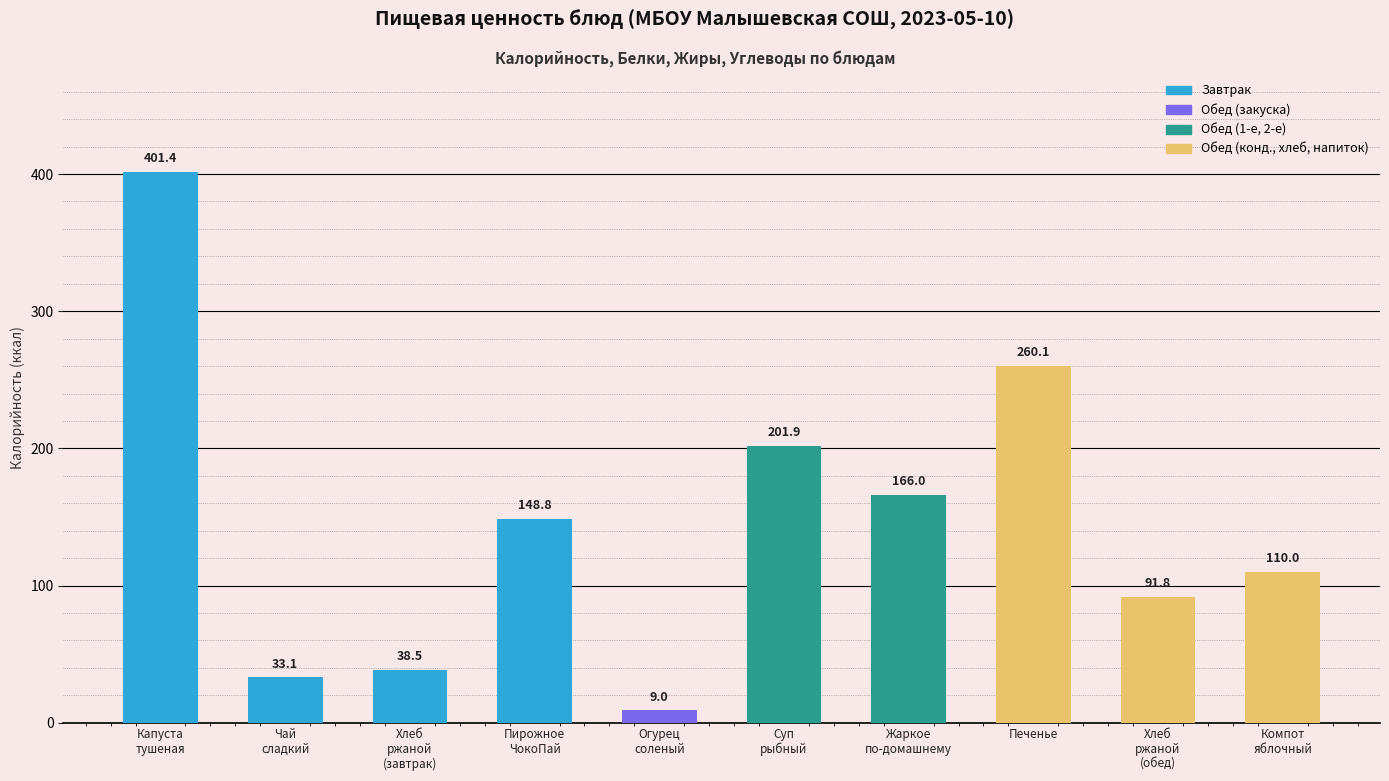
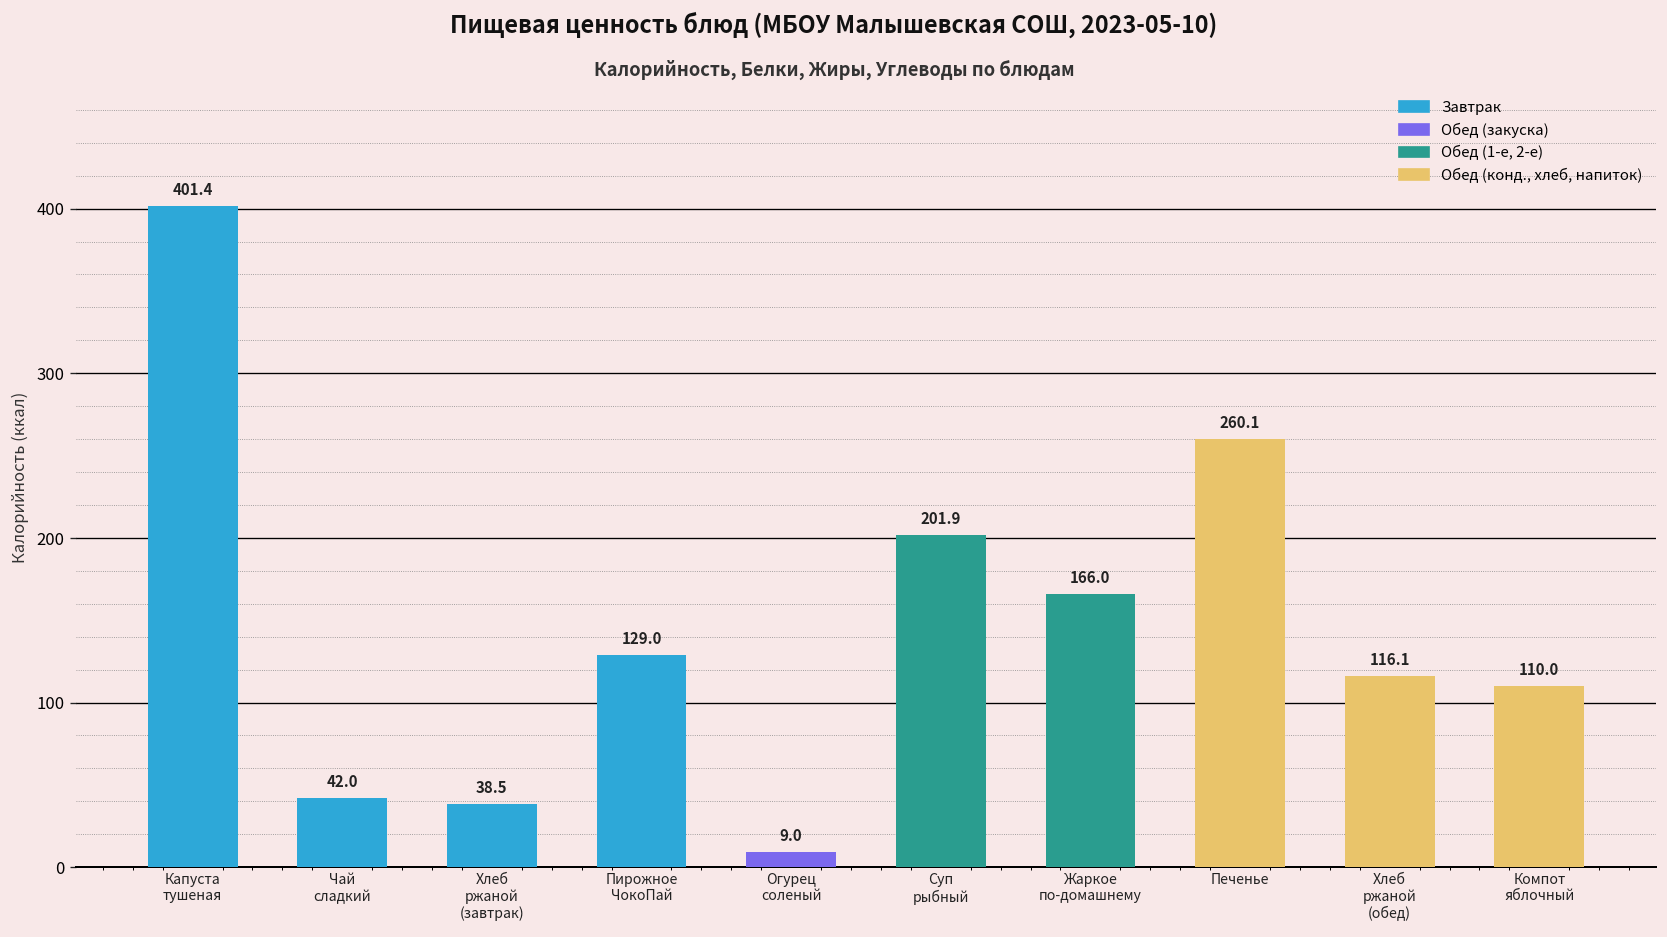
  {
    "Капуста тушеная": 401.4,
-   "Чай сладкий": 33.1,
+   "Чай сладкий": 42.0,
    "Хлеб ржаной (завтрак)": 38.5,
-   "Пирожное ЧокоПай": 148.8,
+   "Пирожное ЧокоПай": 129.0,
    "Огурец соленый": 9.0,
    "Суп рыбный": 201.9,
    "Жаркое по-домашнему": 166.0,
    "Печенье": 260.1,
-   "Хлеб ржаной (обед)": 91.8,
+   "Хлеб ржаной (обед)": 116.1,
    "Компот яблочный": 110.0
  }
